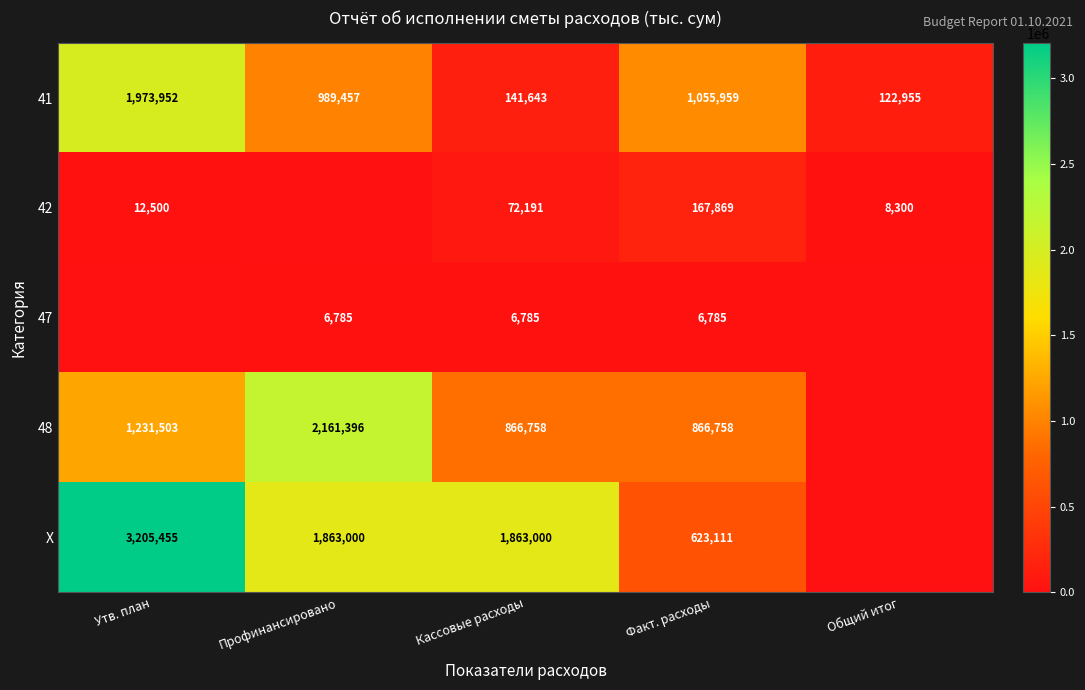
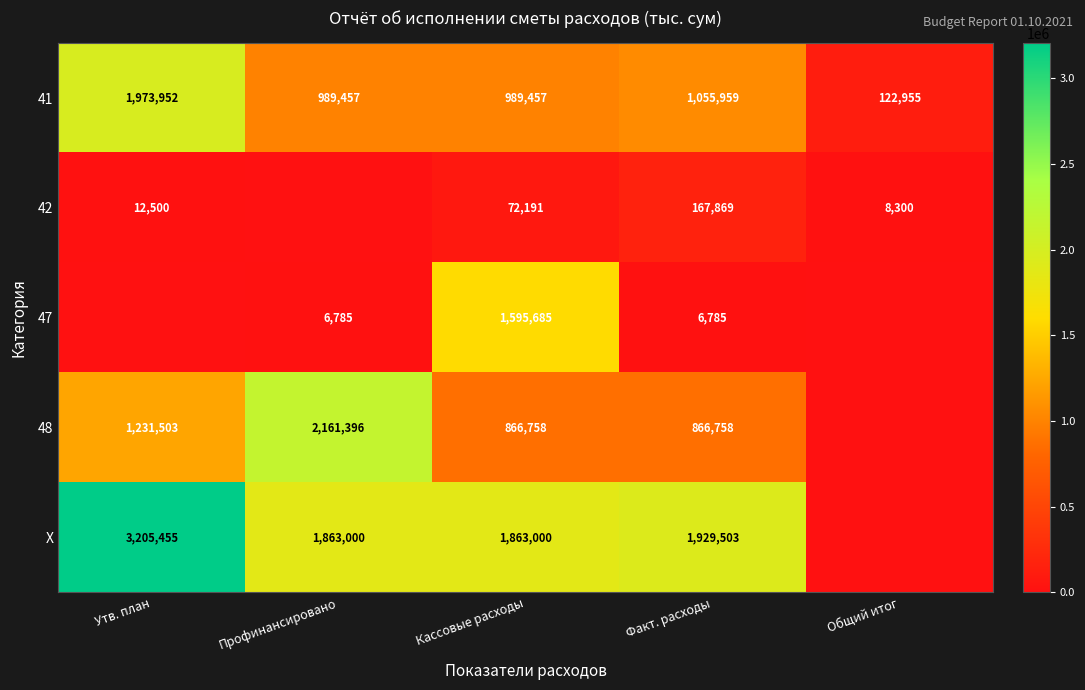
  {
    "41": {
      "Утв. план": "1,973,952",
      "Профинансировано": "989,457",
-     "Кассовые расходы": "141,643",
+     "Кассовые расходы": "989,457",
      "Факт. расходы": "1,055,959",
      "Общий итог": "122,955"
    },
    "42": {
      "Утв. план": "12,500",
      "Кассовые расходы": "72,191",
      "Факт. расходы": "167,869",
      "Общий итог": "8,300"
    },
    "47": {
      "Профинансировано": "6,785",
-     "Кассовые расходы": "6,785",
+     "Кассовые расходы": "1,595,685",
      "Факт. расходы": "6,785"
    },
    "48": {
      "Утв. план": "1,231,503",
      "Профинансировано": "2,161,396",
      "Кассовые расходы": "866,758",
      "Факт. расходы": "866,758"
    },
    "X": {
      "Утв. план": "3,205,455",
      "Профинансировано": "1,863,000",
      "Кассовые расходы": "1,863,000",
-     "Факт. расходы": "623,111"
+     "Факт. расходы": "1,929,503"
    }
  }
